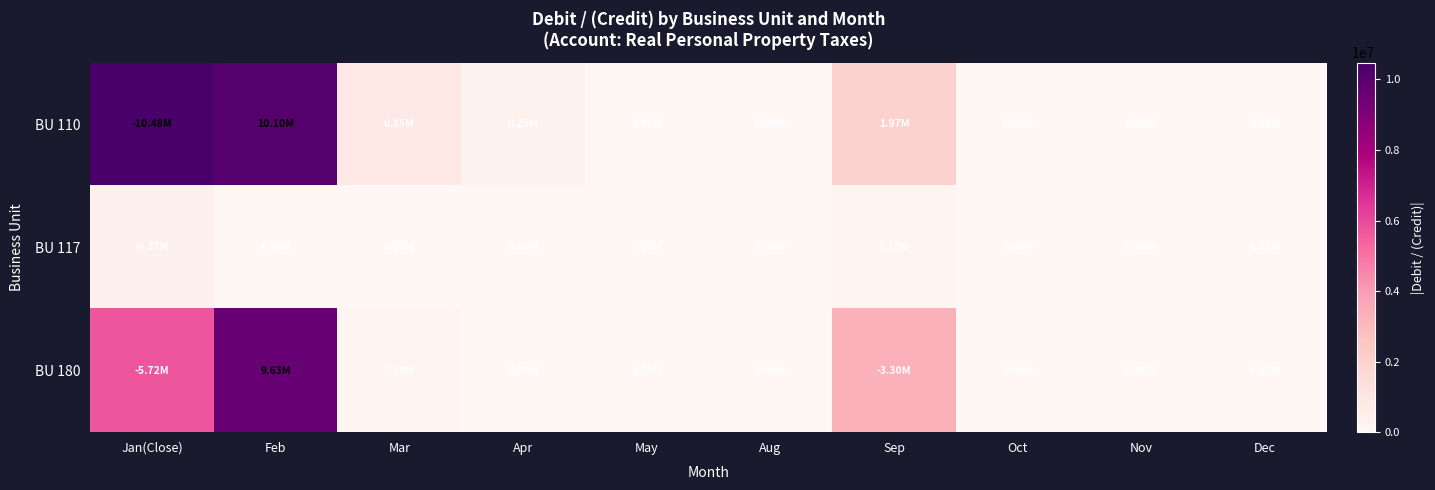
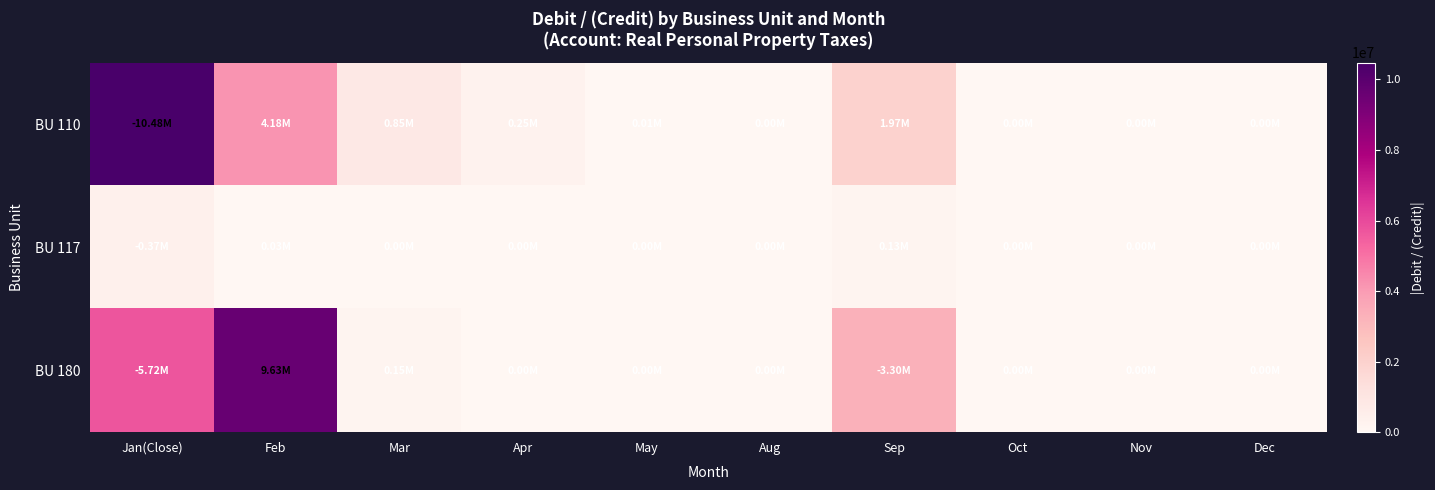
  {
    "BU 110": {
      "Jan(Close)": "-10.48M",
-     "Feb": "10.10M",
+     "Feb": "4.18M",
      "Sep": "1.97M"
    },
    "BU 180": {
      "Jan(Close)": "-5.72M",
      "Feb": "9.63M",
      "Sep": "-3.30M"
    }
  }
